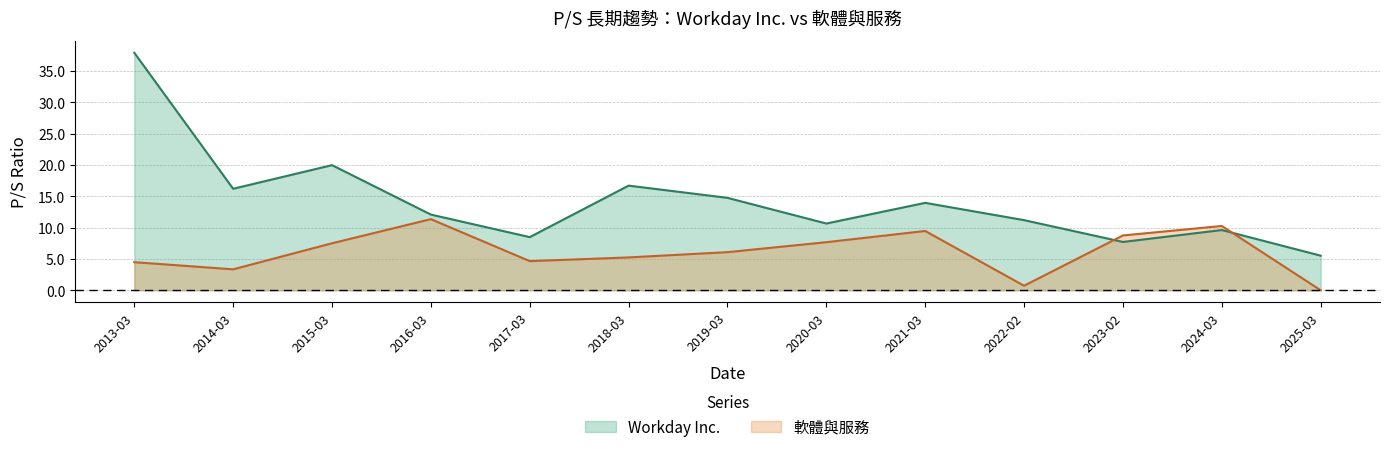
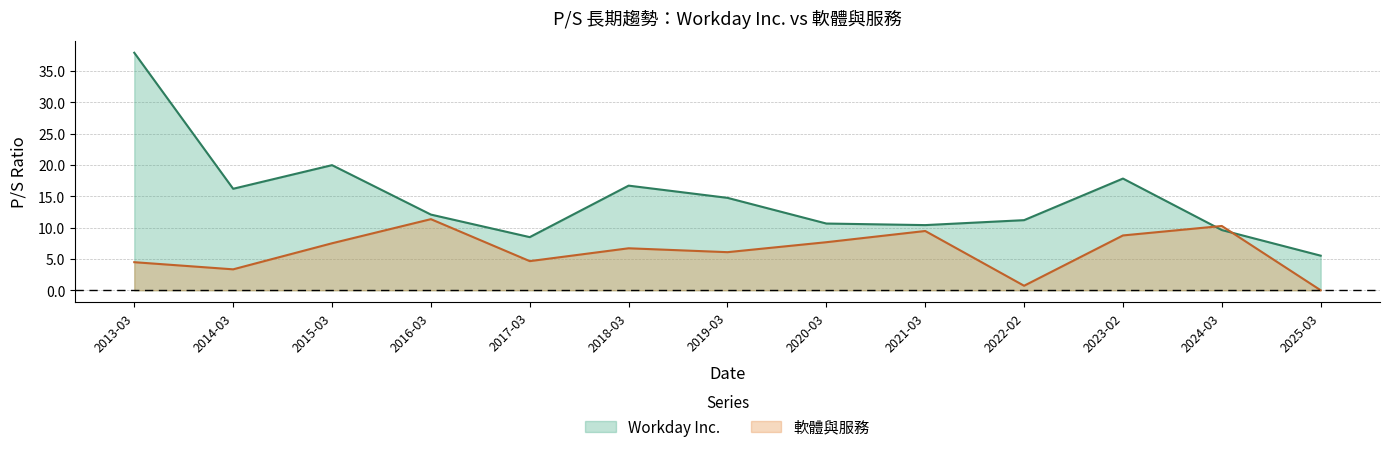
  {
    "Workday Inc.": {
      "2013-03": 38,
      "2014-03": 16,
      "2015-03": 20,
      "2016-03": 12,
      "2017-03": 8,
      "2018-03": 17,
      "2019-03": 15,
      "2020-03": 11,
-     "2021-03": 14,
+     "2021-03": 10,
      "2022-02": 11,
-     "2023-02": 8,
+     "2023-02": 18,
      "2024-03": 10,
      "2025-03": 6
    },
    "軟體與服務": {
      "2013-03": 4,
      "2014-03": 3,
      "2015-03": 8,
      "2016-03": 11,
      "2017-03": 5,
-     "2018-03": 5,
+     "2018-03": 7,
      "2019-03": 6,
      "2020-03": 8,
      "2021-03": 9,
      "2022-02": 1,
      "2023-02": 9,
      "2024-03": 10,
      "2025-03": 0
    }
  }
